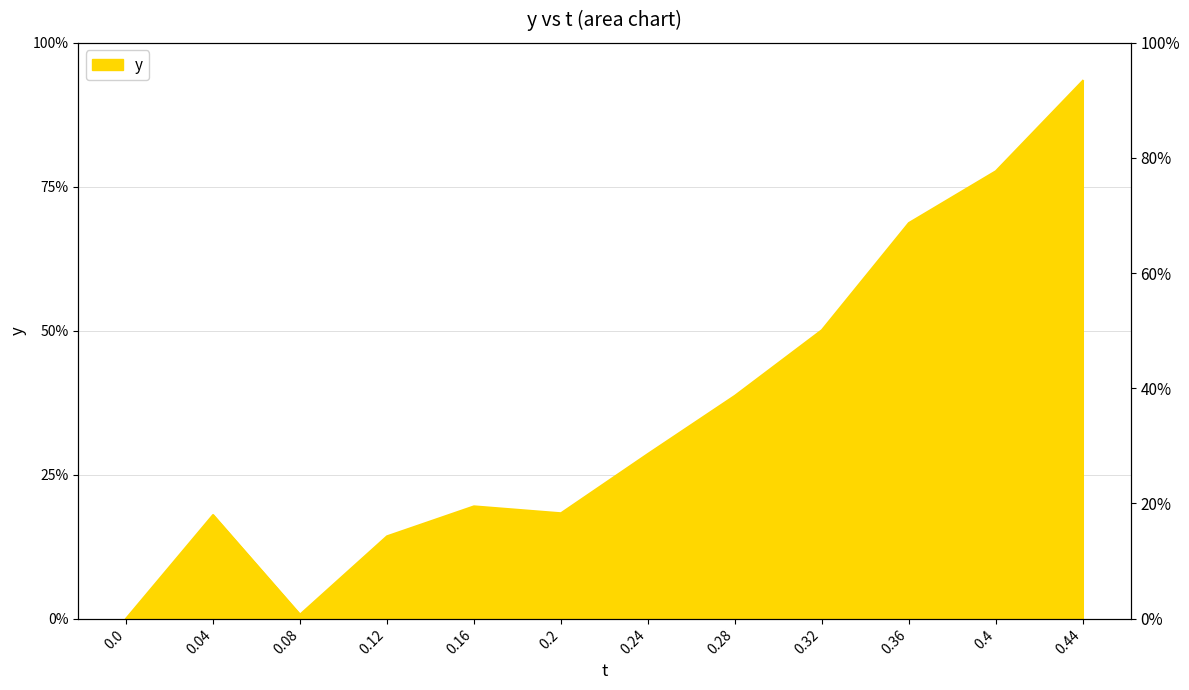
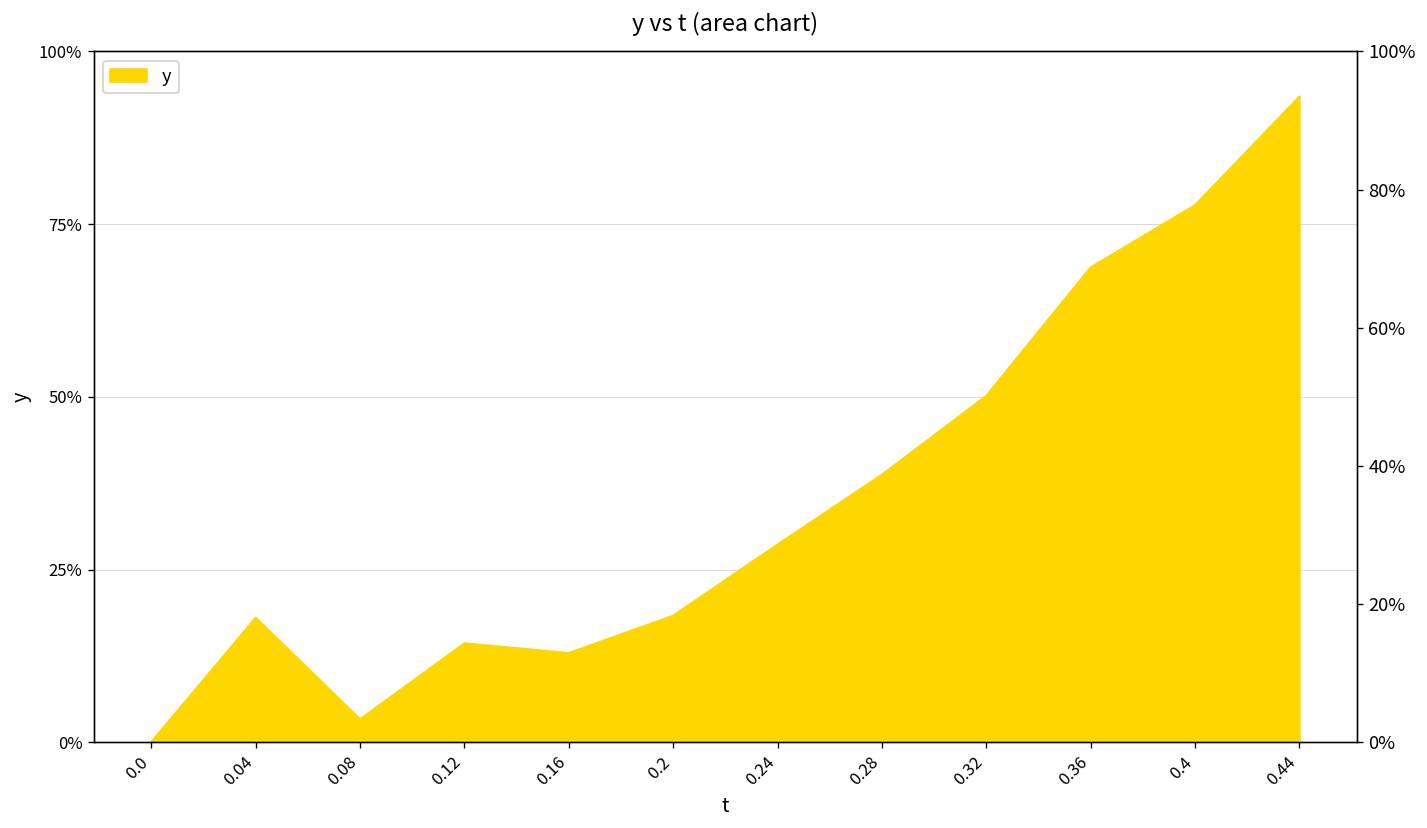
  {
    "0.0": "0%",
    "0.04": "18%",
-   "0.08": "1%",
+   "0.08": "3%",
    "0.12": "14%",
-   "0.16": "20%",
+   "0.16": "13%",
    "0.2": "18%",
    "0.24": "29%",
    "0.28": "39%",
    "0.32": "50%",
    "0.36": "69%",
    "0.4": "78%",
    "0.44": "93%"
  }
